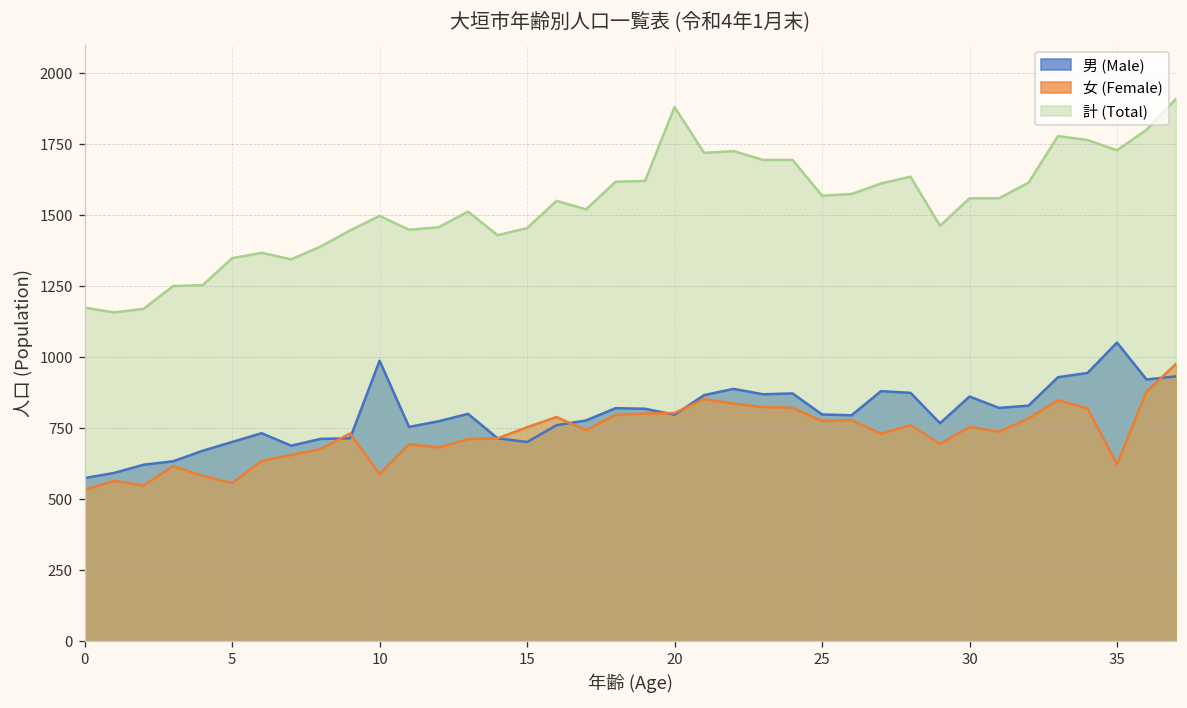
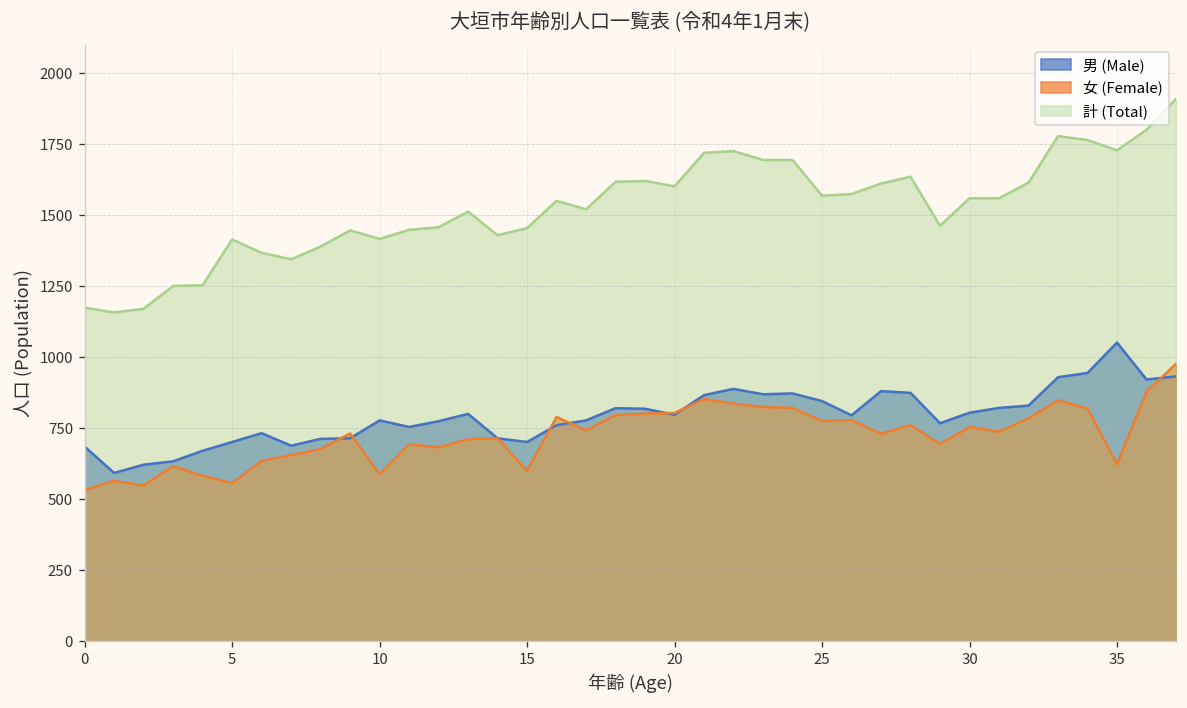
  {
    "男 (Male)": {
-     "0": 580,
+     "0": 690,
      "5": 700,
-     "10": 990,
+     "10": 780,
      "15": 700,
-     "25": 800,
-     "30": 860,
+     "25": 850,
+     "30": 810,
      "35": 1050
    },
    "女 (Female)": {
      "0": 530,
      "5": 560,
      "10": 590,
-     "15": 750,
+     "15": 600,
      "25": 780,
      "30": 760,
      "35": 620
    },
    "計 (Total)": {
      "0": 1180,
-     "5": 1350,
-     "10": 1500,
+     "5": 1420,
+     "10": 1420,
      "15": 1460,
-     "20": 1880,
+     "20": 1600,
      "25": 1570,
      "30": 1560,
      "35": 1730
    }
  }
